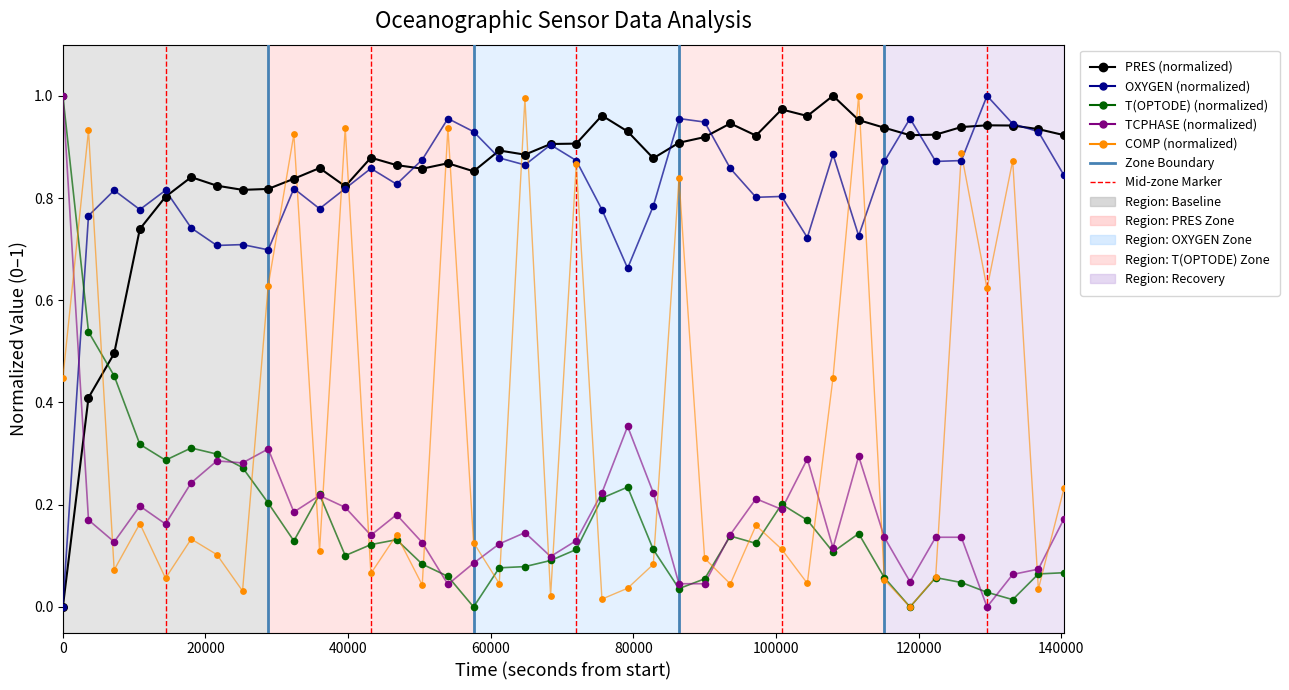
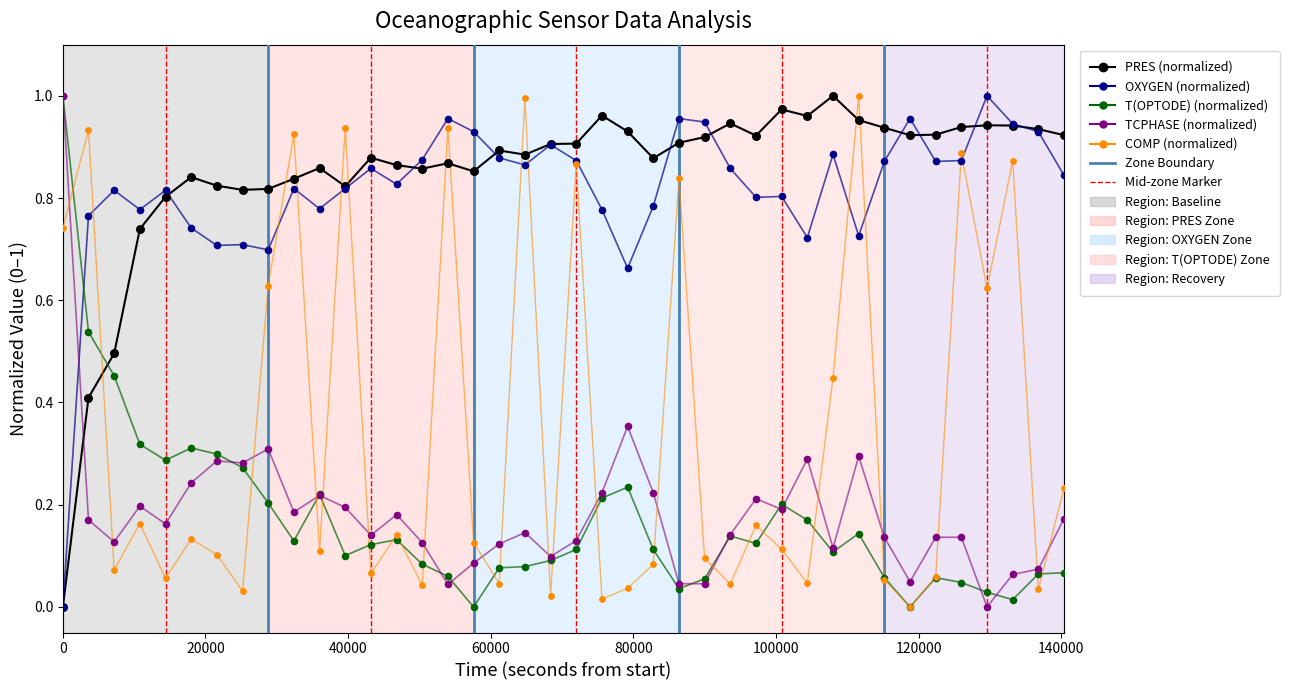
  {
    "COMP (normalized)": {
-     "0": 0.45
+     "0": 0.74
    }
  }
